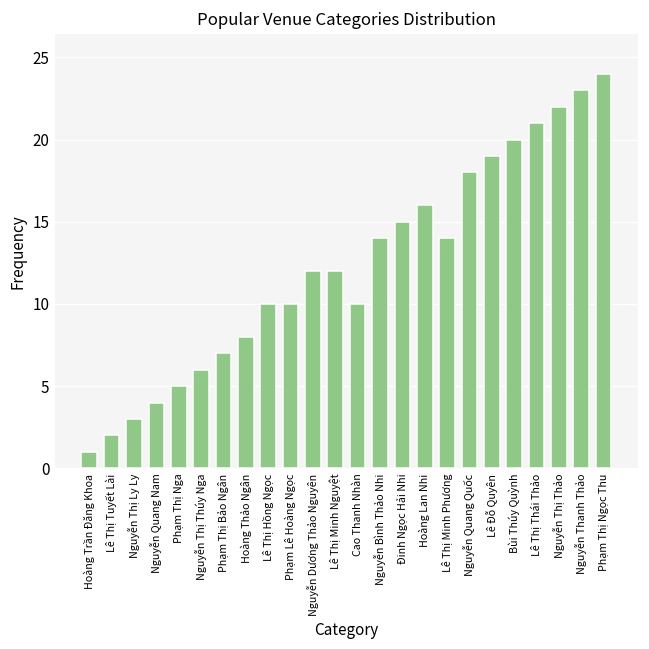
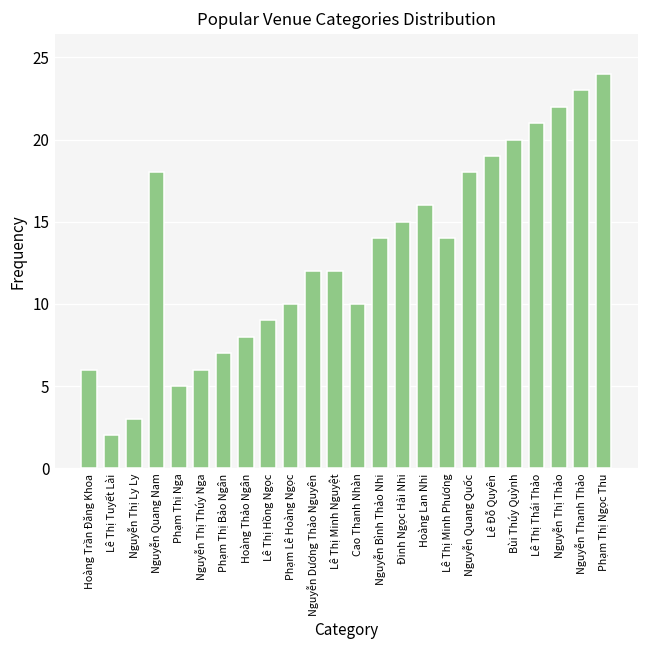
  {
-   "Hoàng Trần Đăng Khoa": 1,
+   "Hoàng Trần Đăng Khoa": 6,
    "Lê Thị Tuyết Lài": 2,
    "Nguyễn Thị Ly Ly": 3,
-   "Nguyễn Quang Nam": 4,
+   "Nguyễn Quang Nam": 18,
    "Phạm Thị Nga": 5,
    "Nguyễn Thị Thúy Nga": 6,
    "Phạm Thị Bảo Ngân": 7,
    "Hoàng Thảo Ngân": 8,
-   "Lê Thị Hồng Ngọc": 10,
+   "Lê Thị Hồng Ngọc": 9,
    "Phạm Lê Hoàng Ngọc": 10,
    "Nguyễn Dương Thảo Nguyên": 12,
    "Lê Thị Minh Nguyệt": 12,
    "Cao Thanh Nhàn": 10,
    "Nguyễn Bình Thảo Nhi": 14,
    "Đinh Ngọc Hải Nhi": 15,
    "Hoàng Lan Nhi": 16,
    "Lê Thị Minh Phương": 14,
    "Nguyễn Quang Quốc": 18,
    "Lê Đỗ Quyên": 19,
    "Bùi Thúy Quỳnh": 20,
    "Lê Thị Thái Thảo": 21,
    "Nguyễn Thị Thảo": 22,
    "Nguyễn Thanh Thảo": 23,
    "Phạm Thị Ngọc Thu": 24
  }
